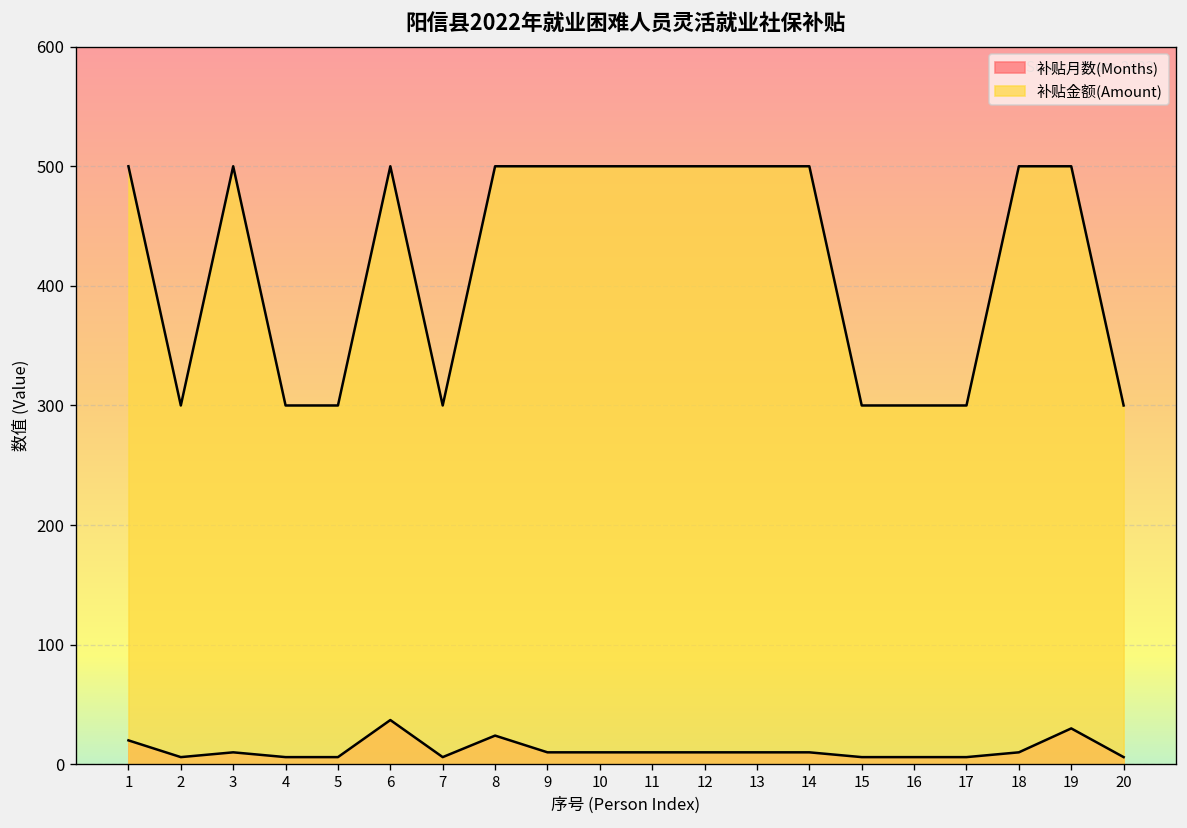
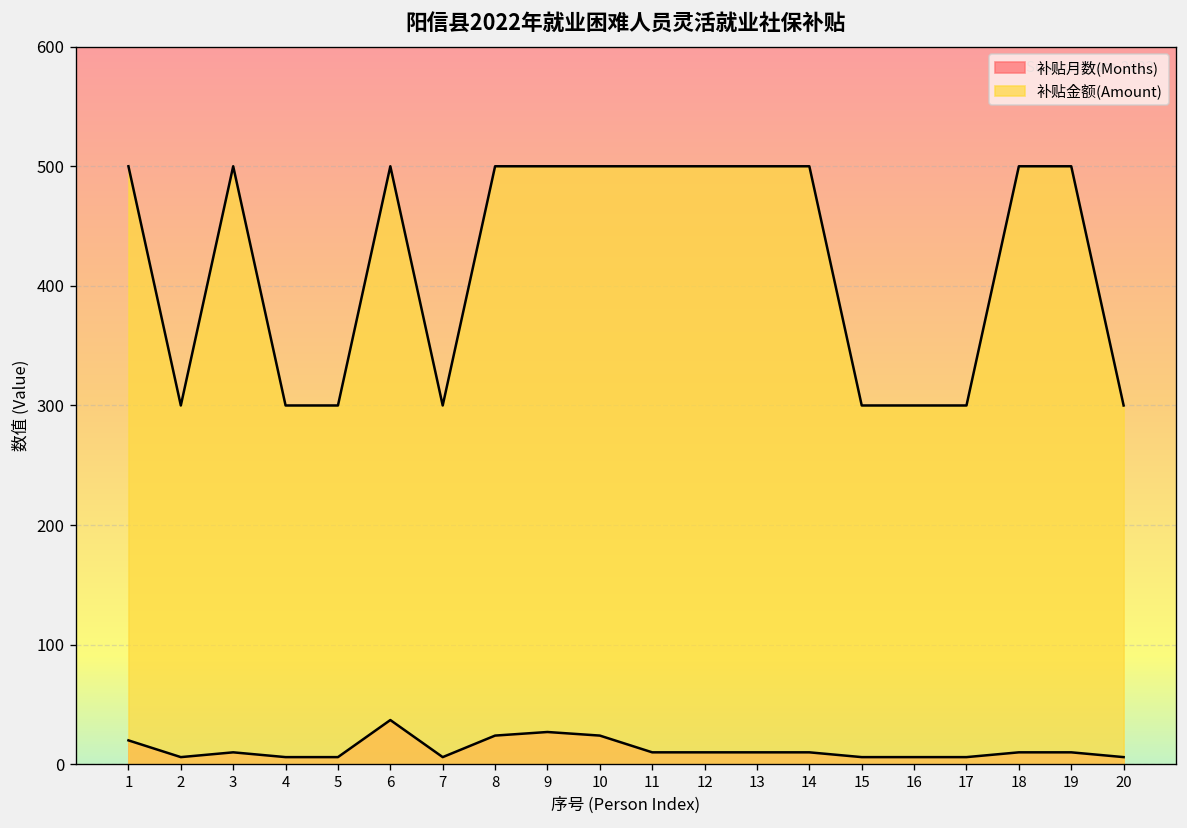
  {
    "补贴月数(Months)": {
      "1": 20,
      "2": 10,
      "3": 10,
      "4": 10,
      "5": 10,
      "6": 40,
      "7": 10,
      "8": 20,
-     "9": 10,
-     "10": 10,
+     "9": 30,
+     "10": 20,
      "11": 10,
      "12": 10,
      "13": 10,
      "14": 10,
      "15": 10,
      "16": 10,
      "17": 10,
      "18": 10,
-     "19": 30,
+     "19": 10,
      "20": 10
    },
    "补贴金额(Amount)": {
      "1": 500,
      "2": 300,
      "3": 500,
      "4": 300,
      "5": 300,
      "6": 500,
      "7": 300,
      "8": 500,
      "9": 500,
      "10": 500,
      "11": 500,
      "12": 500,
      "13": 500,
      "14": 500,
      "15": 300,
      "16": 300,
      "17": 300,
      "18": 500,
      "19": 500,
      "20": 300
    }
  }
